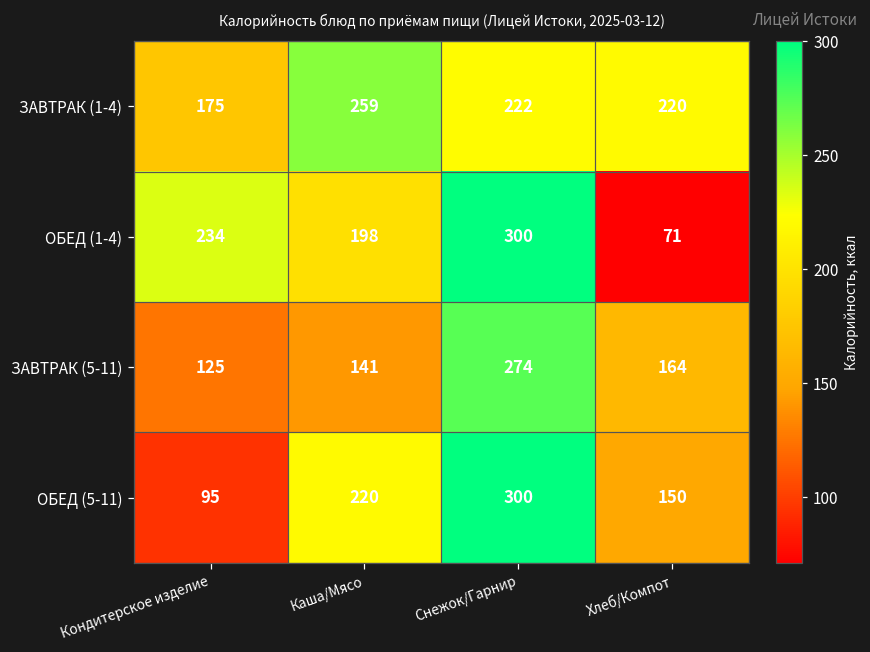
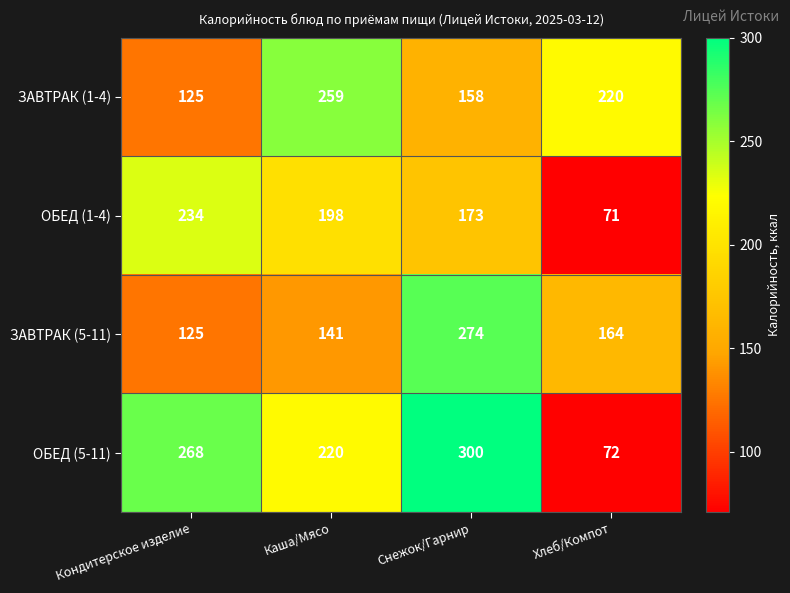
  {
    "ЗАВТРАК (1-4)": {
-     "Кондитерское изделие": 175,
+     "Кондитерское изделие": 125,
      "Каша/Мясо": 259,
-     "Снежок/Гарнир": 222,
+     "Снежок/Гарнир": 158,
      "Хлеб/Компот": 220
    },
    "ОБЕД (1-4)": {
      "Кондитерское изделие": 234,
      "Каша/Мясо": 198,
-     "Снежок/Гарнир": 300,
+     "Снежок/Гарнир": 173,
      "Хлеб/Компот": 71
    },
    "ЗАВТРАК (5-11)": {
      "Кондитерское изделие": 125,
      "Каша/Мясо": 141,
      "Снежок/Гарнир": 274,
      "Хлеб/Компот": 164
    },
    "ОБЕД (5-11)": {
-     "Кондитерское изделие": 95,
+     "Кондитерское изделие": 268,
      "Каша/Мясо": 220,
      "Снежок/Гарнир": 300,
-     "Хлеб/Компот": 150
+     "Хлеб/Компот": 72
    }
  }
